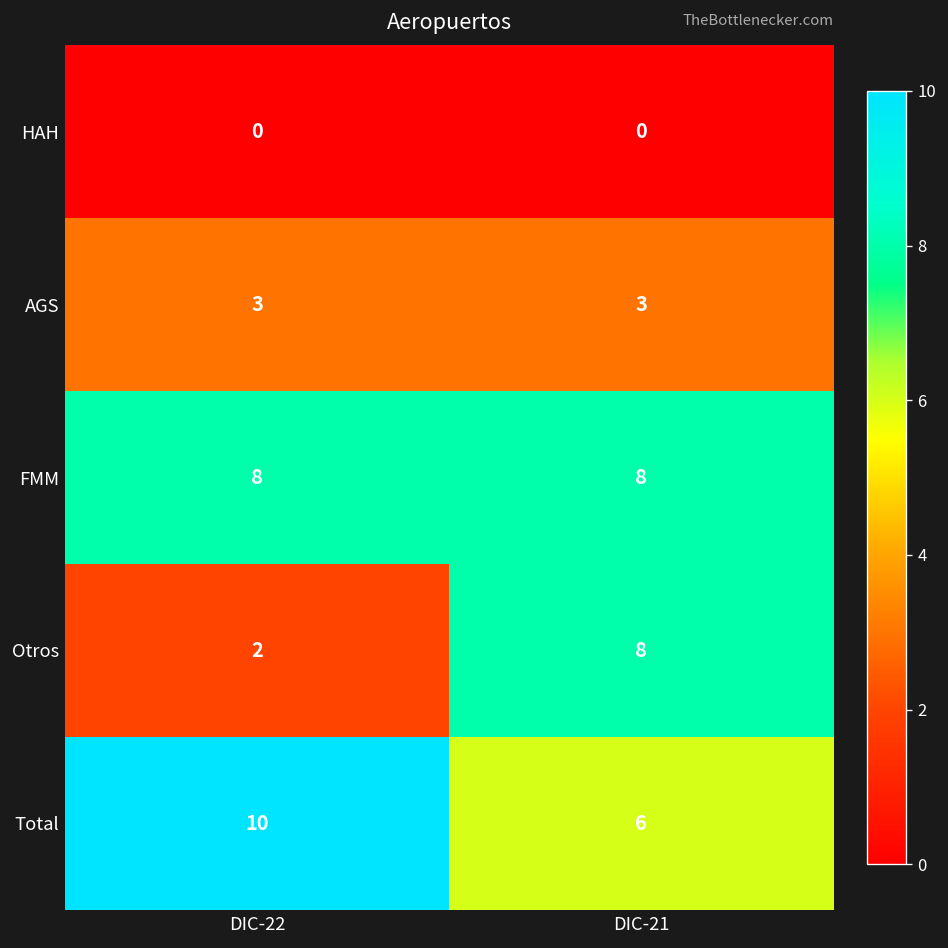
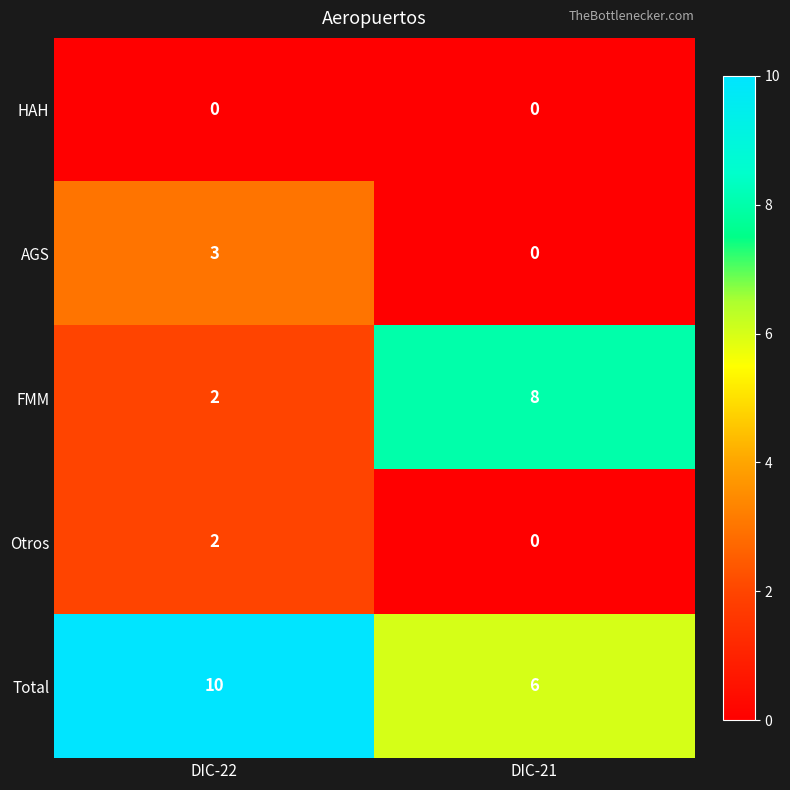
  {
    "HAH": {
      "DIC-22": 0,
      "DIC-21": 0
    },
    "AGS": {
      "DIC-22": 3,
-     "DIC-21": 3
+     "DIC-21": 0
    },
    "FMM": {
-     "DIC-22": 8,
+     "DIC-22": 2,
      "DIC-21": 8
    },
    "Otros": {
      "DIC-22": 2,
-     "DIC-21": 8
+     "DIC-21": 0
    },
    "Total": {
      "DIC-22": 10,
      "DIC-21": 6
    }
  }
